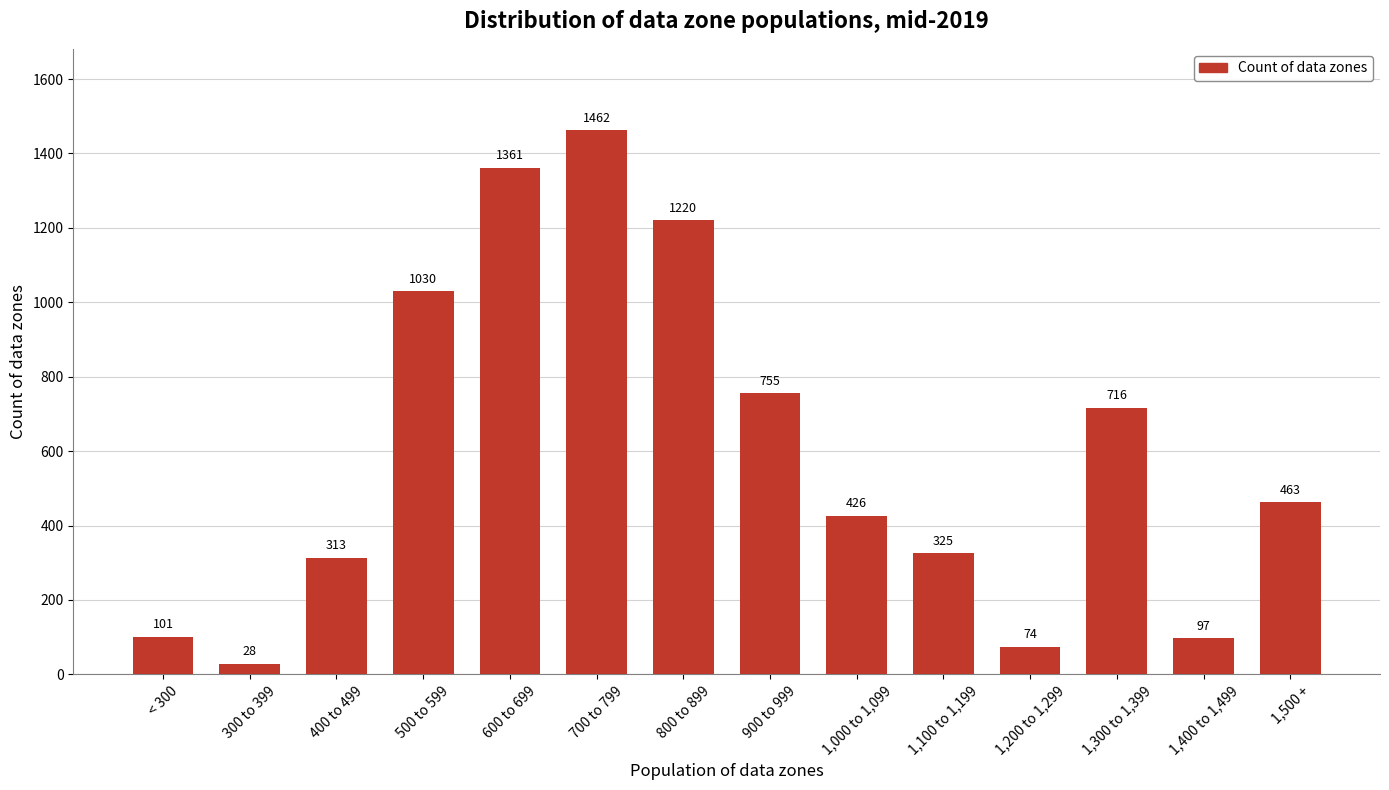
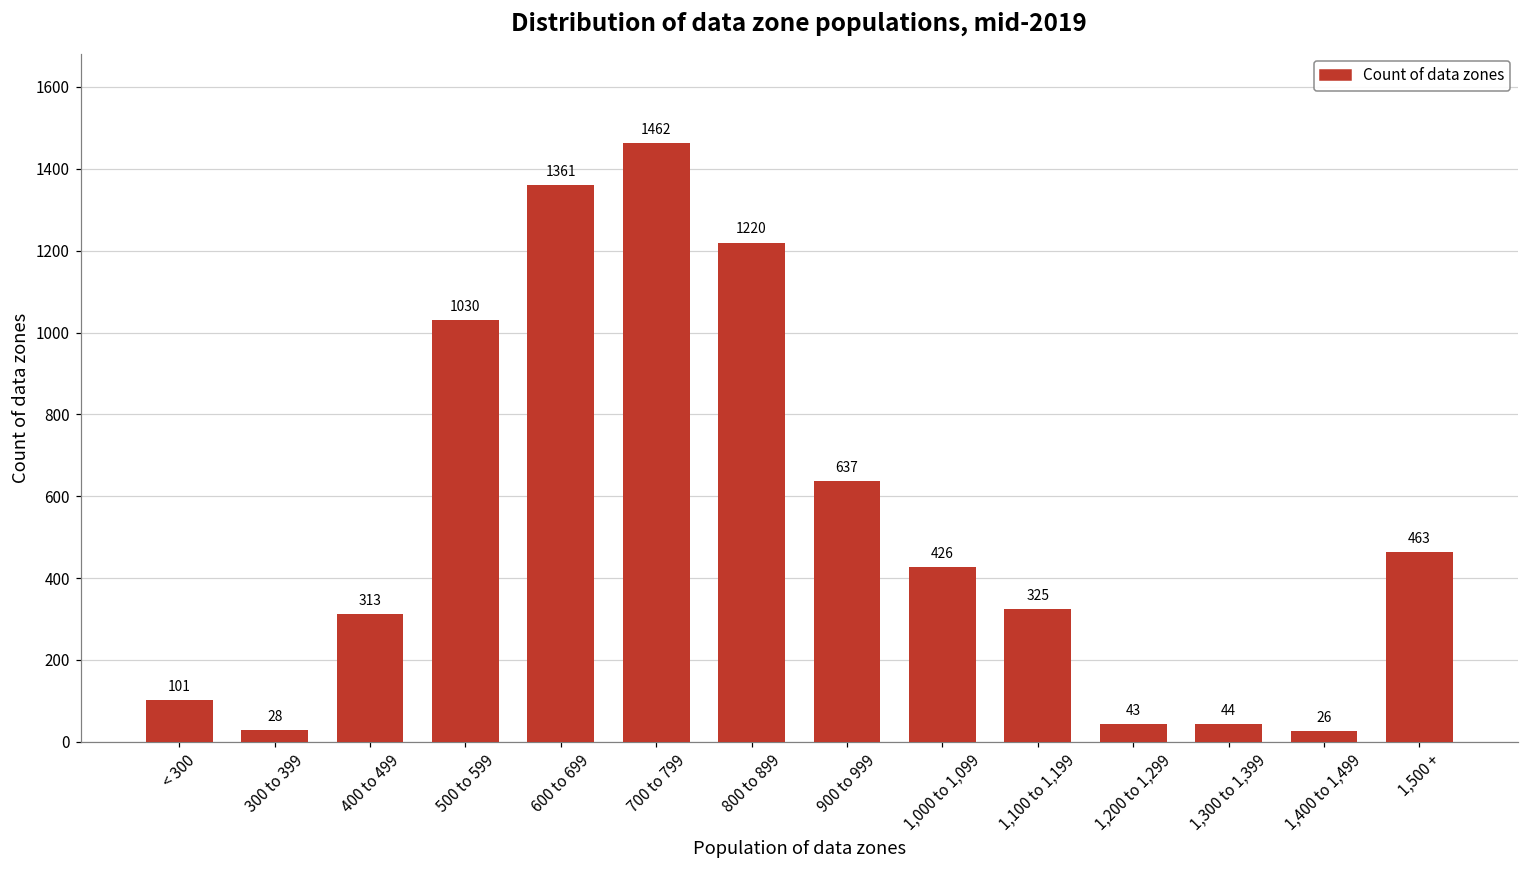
  {
    "< 300": 101,
    "300 to 399": 28,
    "400 to 499": 313,
    "500 to 599": 1030,
    "600 to 699": 1361,
    "700 to 799": 1462,
    "800 to 899": 1220,
-   "900 to 999": 755,
+   "900 to 999": 637,
    "1,000 to 1,099": 426,
    "1,100 to 1,199": 325,
-   "1,200 to 1,299": 74,
-   "1,300 to 1,399": 716,
-   "1,400 to 1,499": 97,
+   "1,200 to 1,299": 43,
+   "1,300 to 1,399": 44,
+   "1,400 to 1,499": 26,
    "1,500 +": 463
  }
